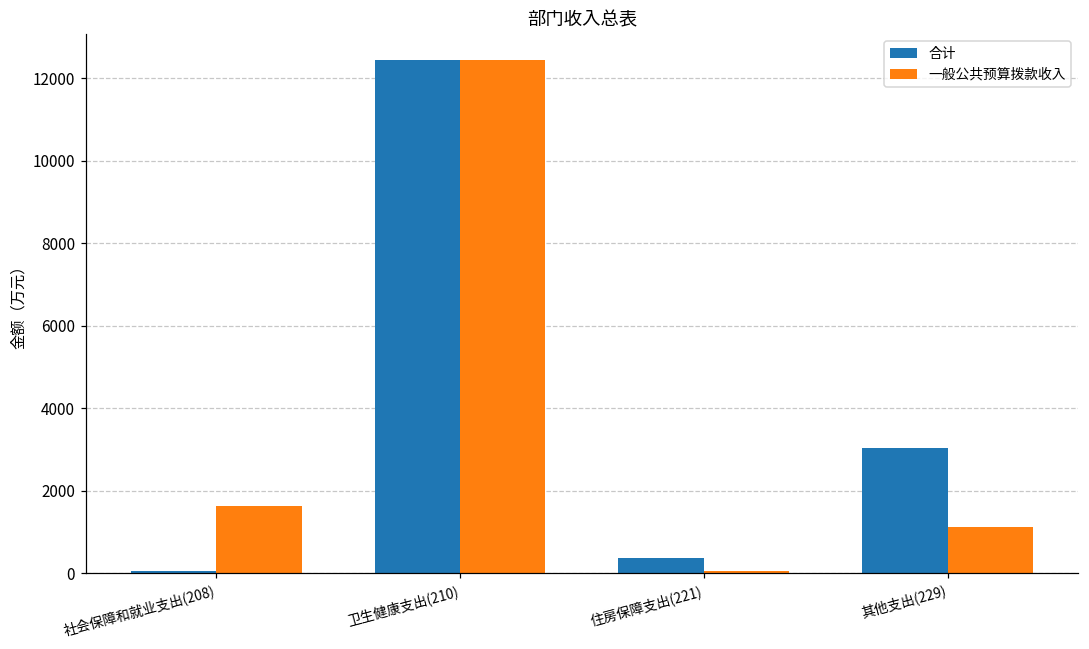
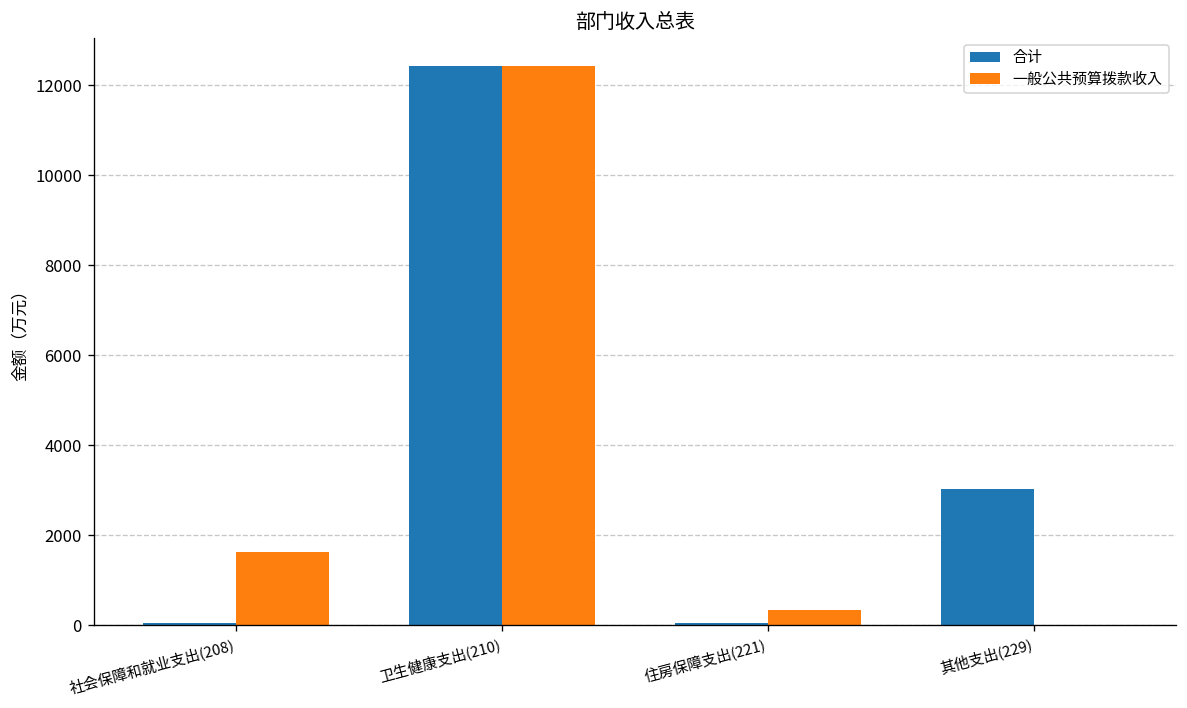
  {
    "合计": {
      "卫生健康支出(210)": 12400,
-     "住房保障支出(221)": 400,
+     "住房保障支出(221)": 0,
      "其他支出(229)": 3000
    },
    "一般公共预算拨款收入": {
      "社会保障和就业支出(208)": 1600,
      "卫生健康支出(210)": 12400,
-     "住房保障支出(221)": 0,
-     "其他支出(229)": 1100
+     "住房保障支出(221)": 300,
+     "其他支出(229)": 0
    }
  }
